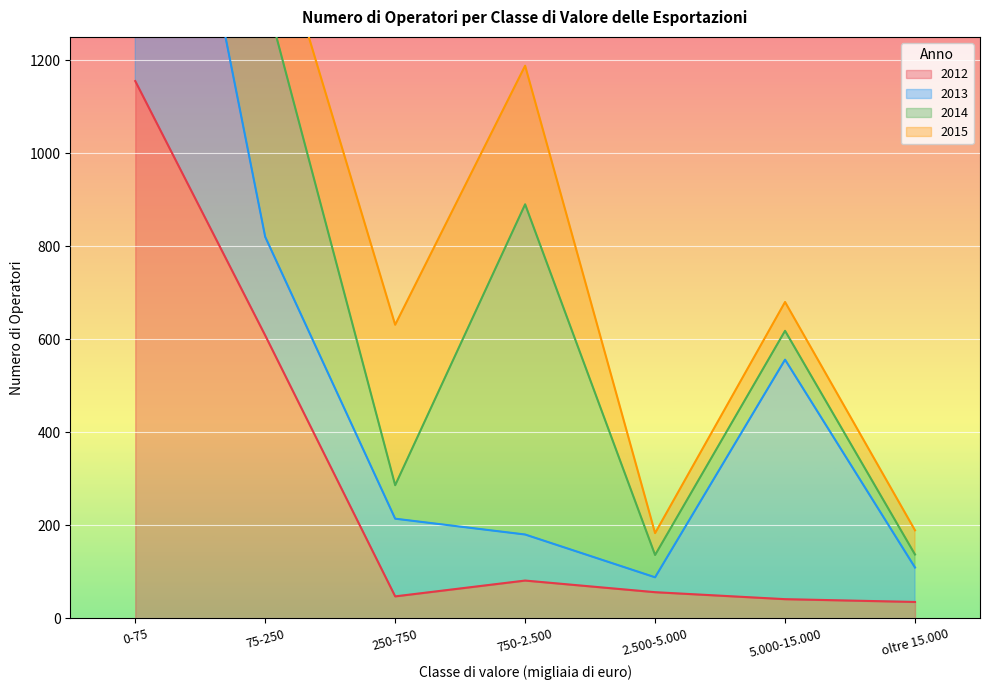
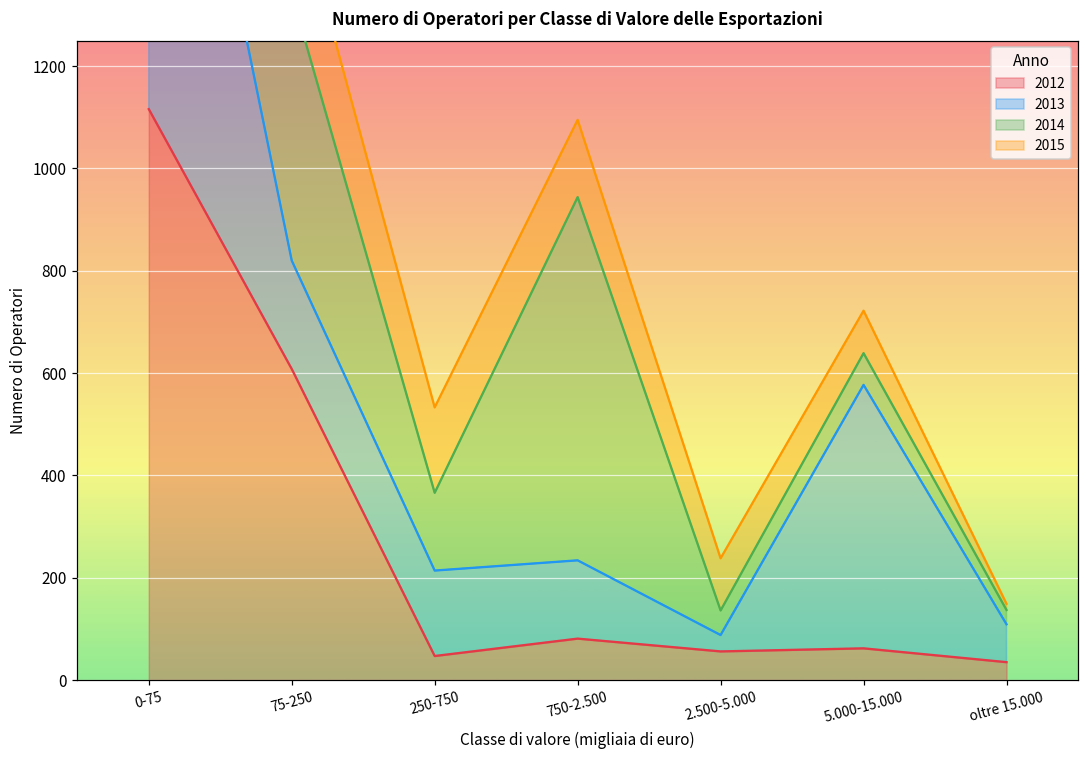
  {
    "2012": {
-     "0-75": 1160,
+     "0-75": 1120,
      "75-250": 610,
      "250-750": 50,
      "750-2.500": 80,
      "2.500-5.000": 60,
-     "5.000-15.000": 40,
+     "5.000-15.000": 60,
      "oltre 15.000": 40
    },
    "2013": {
      "75-250": 210,
      "250-750": 170,
-     "750-2.500": 100,
+     "750-2.500": 150,
      "2.500-5.000": 30,
      "5.000-15.000": 520,
      "oltre 15.000": 70
    },
    "2014": {
-     "250-750": 70,
+     "250-750": 150,
      "750-2.500": 710,
      "2.500-5.000": 50,
      "5.000-15.000": 60,
      "oltre 15.000": 30
    },
    "2015": {
-     "250-750": 350,
-     "750-2.500": 300,
-     "2.500-5.000": 50,
-     "5.000-15.000": 60,
-     "oltre 15.000": 50
+     "250-750": 170,
+     "750-2.500": 150,
+     "2.500-5.000": 100,
+     "5.000-15.000": 80,
+     "oltre 15.000": 10
    }
  }
